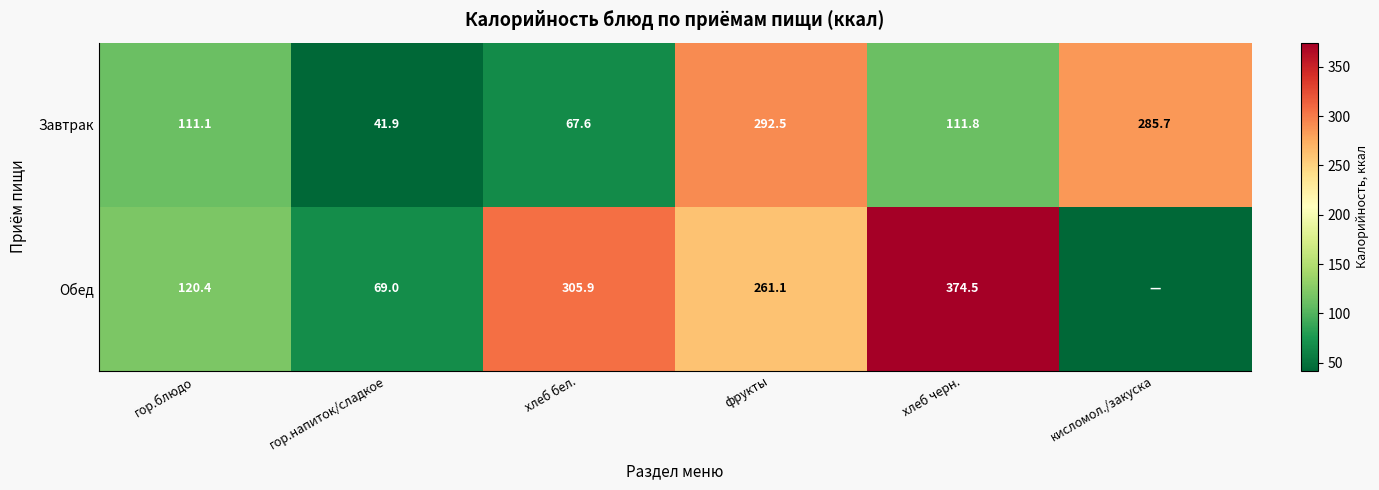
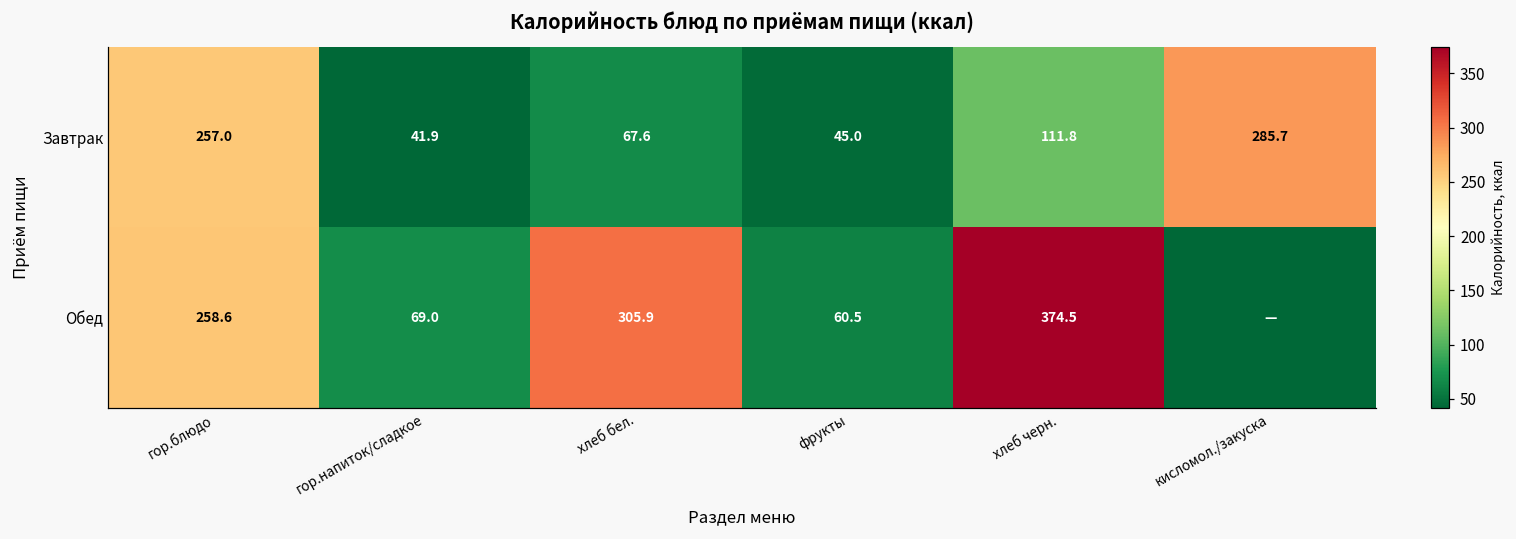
  {
    "Завтрак": {
-     "гор.блюдо": 111.1,
+     "гор.блюдо": 257.0,
      "гор.напиток/сладкое": 41.9,
      "хлеб бел.": 67.6,
-     "фрукты": 292.5,
+     "фрукты": 45.0,
      "хлеб черн.": 111.8,
      "кисломол./закуска": 285.7
    },
    "Обед": {
-     "гор.блюдо": 120.4,
+     "гор.блюдо": 258.6,
      "гор.напиток/сладкое": 69.0,
      "хлеб бел.": 305.9,
-     "фрукты": 261.1,
+     "фрукты": 60.5,
      "хлеб черн.": 374.5
    }
  }
